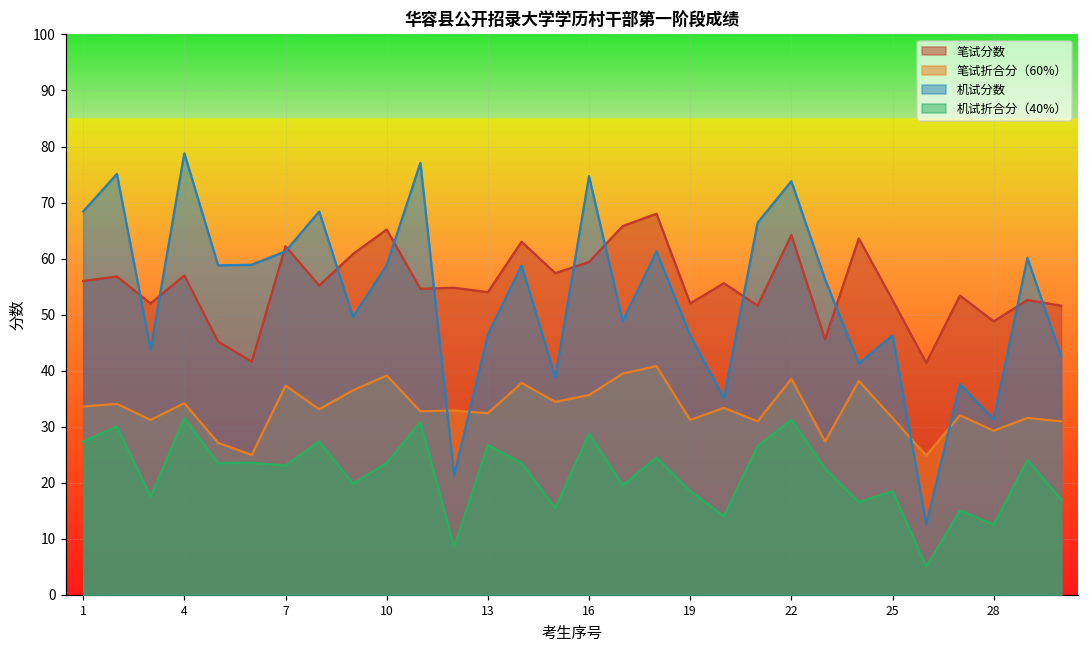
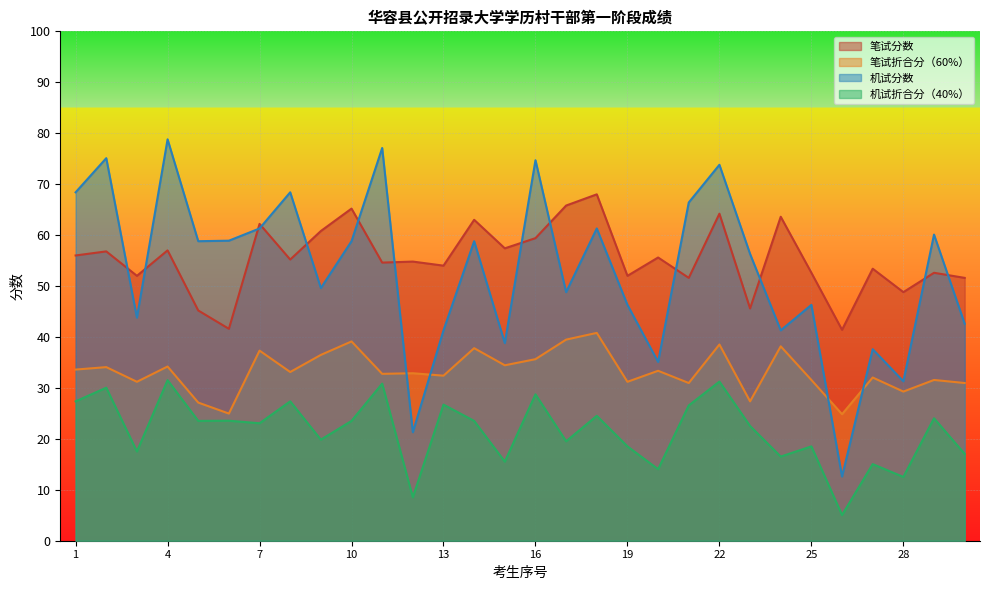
  {
    "机试分数": {
      "1": 68,
      "4": 79,
      "7": 61,
      "10": 59,
-     "13": 46,
+     "13": 41,
      "16": 75,
      "19": 46,
      "22": 74,
      "25": 46,
      "28": 31
    },
    "机试折合分（40%）": {
      "1": 27,
      "4": 32,
      "7": 23,
      "10": 24,
      "13": 27,
      "16": 29,
      "19": 19,
      "22": 31,
      "25": 19,
      "28": 13
    }
  }
